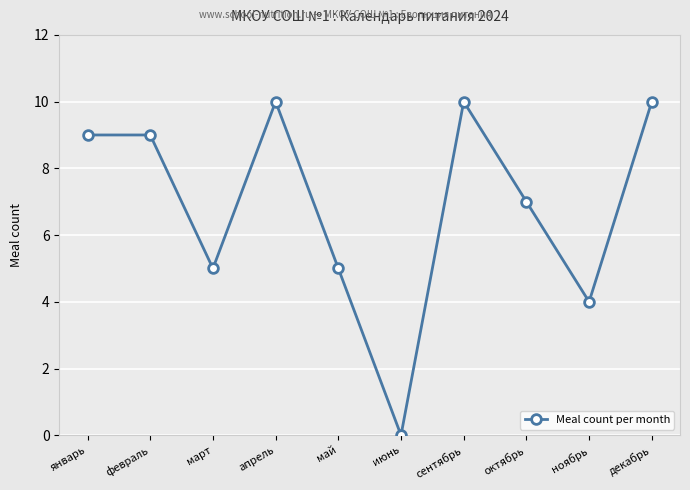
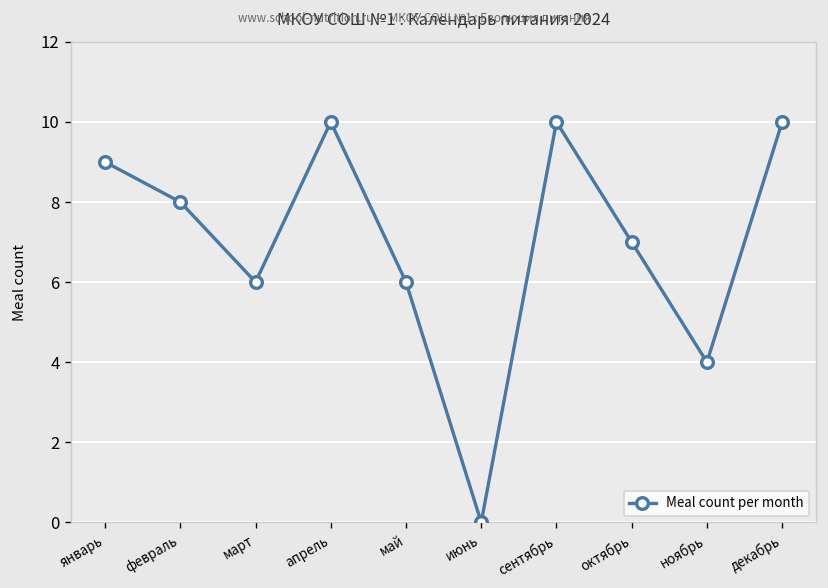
  {
    "январь": 9,
-   "февраль": 9,
-   "март": 5,
+   "февраль": 8,
+   "март": 6,
    "апрель": 10,
-   "май": 5,
+   "май": 6,
    "июнь": 0,
    "сентябрь": 10,
    "октябрь": 7,
    "ноябрь": 4,
    "декабрь": 10
  }
